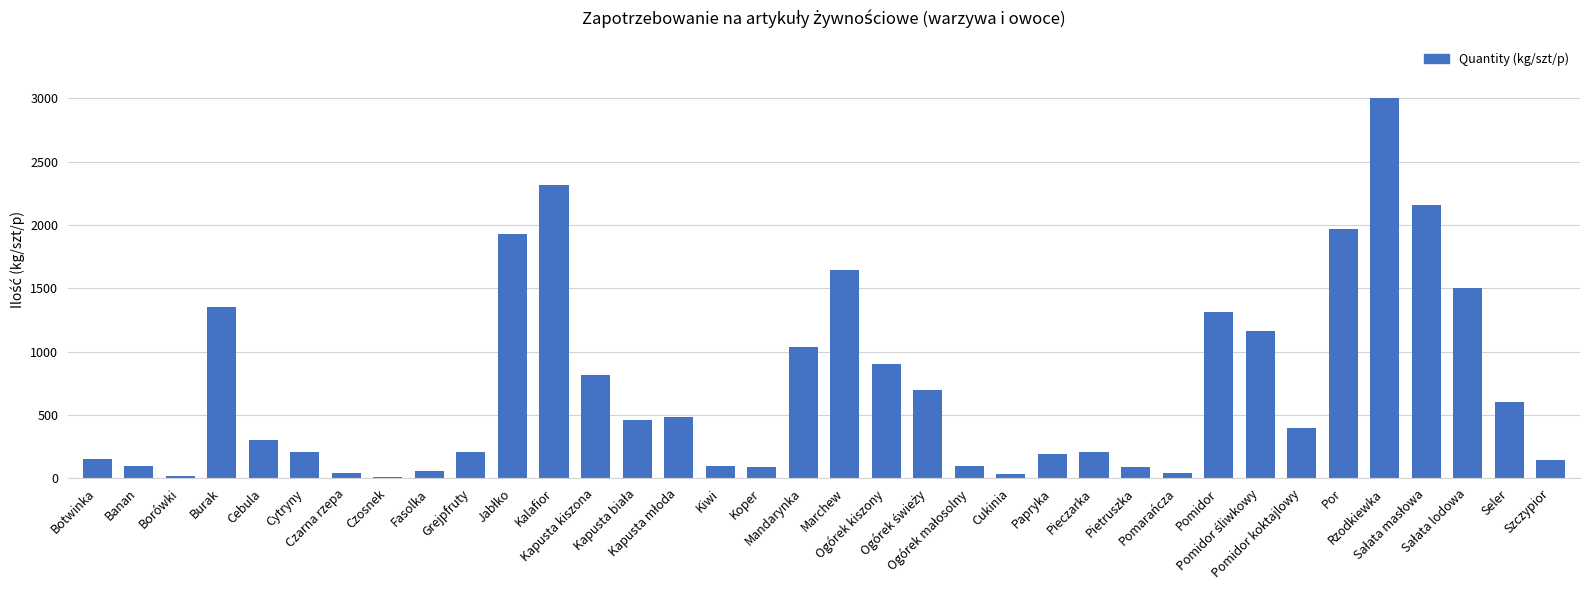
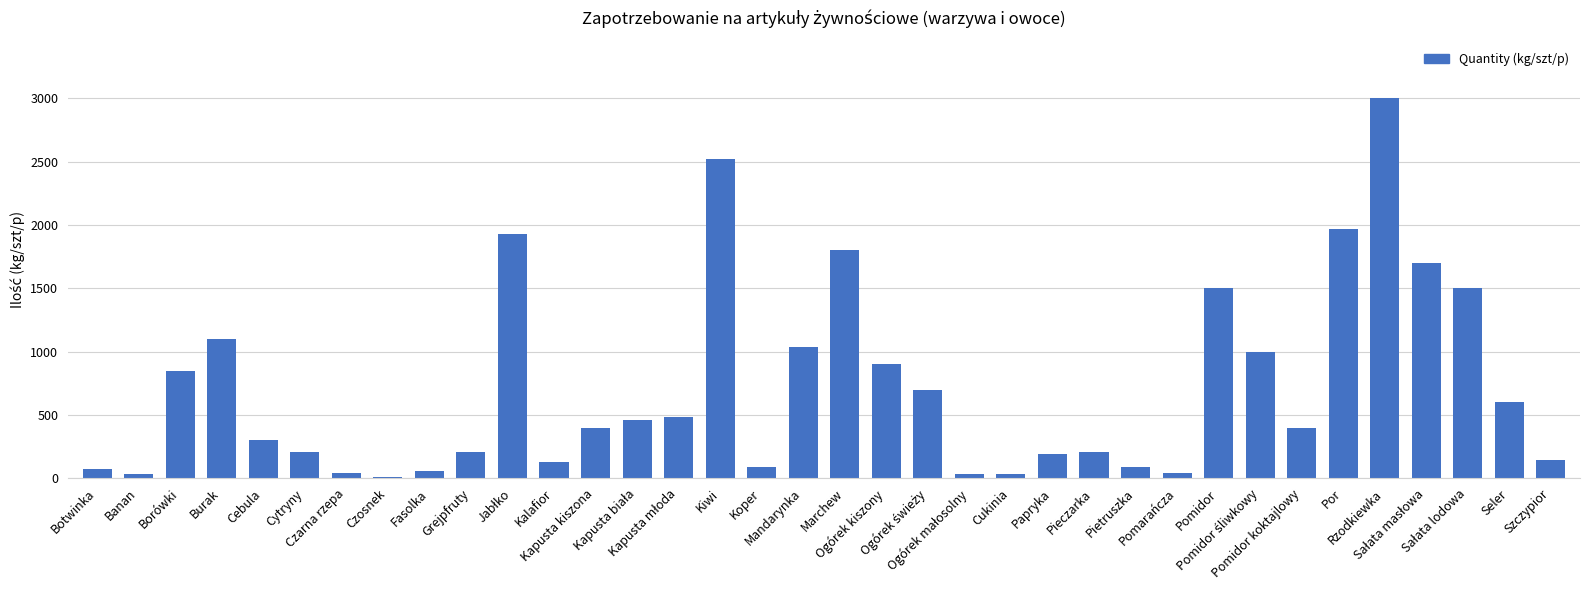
  {
-   "Botwinka": 150,
-   "Banan": 100,
-   "Borówki": 20,
-   "Burak": 1350,
+   "Botwinka": 80,
+   "Banan": 40,
+   "Borówki": 840,
+   "Burak": 1100,
    "Cebula": 300,
    "Cytryny": 200,
    "Czarna rzepa": 40,
    "Fasolka": 50,
    "Grejpfruty": 200,
    "Jabłko": 1930,
-   "Kalafior": 2310,
-   "Kapusta kiszona": 820,
+   "Kalafior": 130,
+   "Kapusta kiszona": 400,
    "Kapusta biała": 460,
    "Kapusta młoda": 490,
-   "Kiwi": 100,
+   "Kiwi": 2520,
    "Koper": 90,
    "Mandarynka": 1040,
-   "Marchew": 1650,
+   "Marchew": 1800,
    "Ogórek kiszony": 900,
    "Ogórek świeży": 700,
-   "Ogórek małosolny": 100,
+   "Ogórek małosolny": 40,
    "Cukinia": 30,
    "Papryka": 190,
    "Pieczarka": 200,
    "Pietruszka": 90,
    "Pomarańcza": 40,
-   "Pomidor": 1310,
-   "Pomidor śliwkowy": 1170,
+   "Pomidor": 1500,
+   "Pomidor śliwkowy": 1000,
    "Pomidor koktajlowy": 400,
    "Por": 1970,
    "Rzodkiewka": 3000,
-   "Sałata masłowa": 2160,
+   "Sałata masłowa": 1700,
    "Sałata lodowa": 1500,
    "Seler": 600,
    "Szczypior": 140
  }
